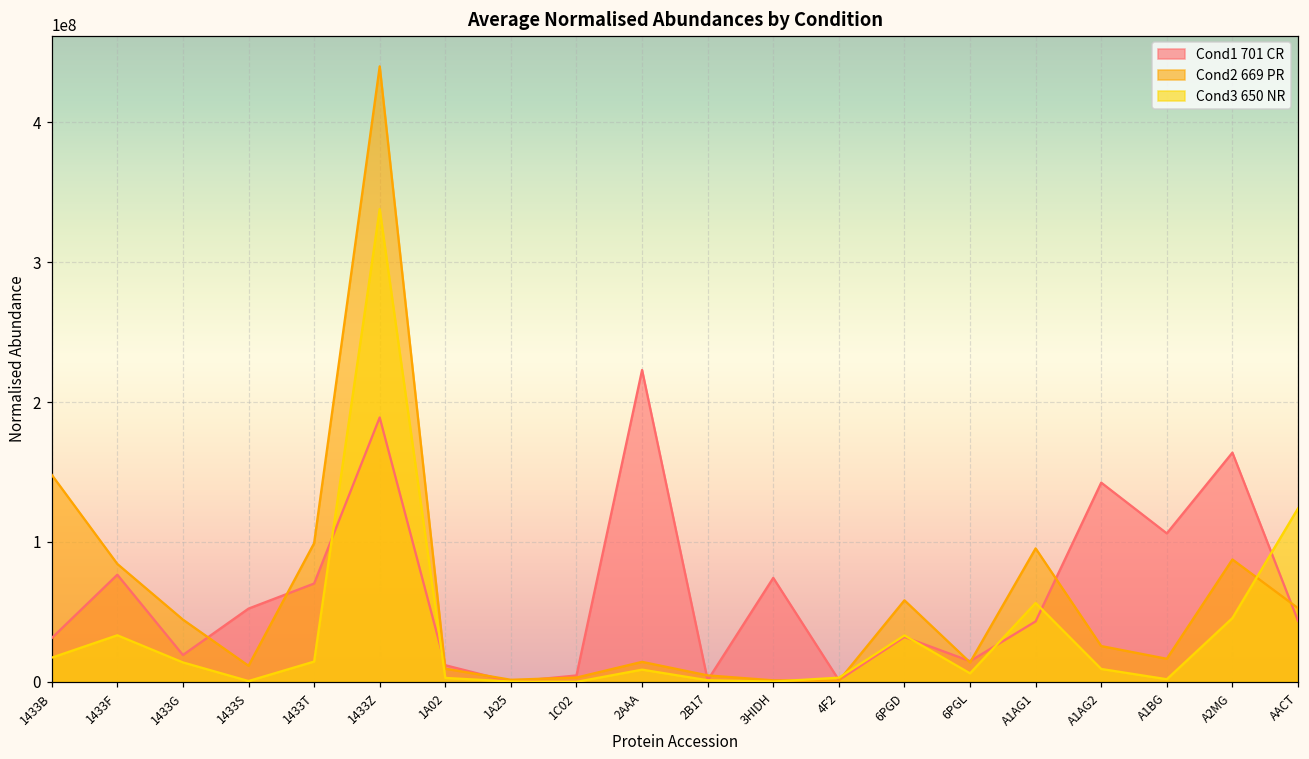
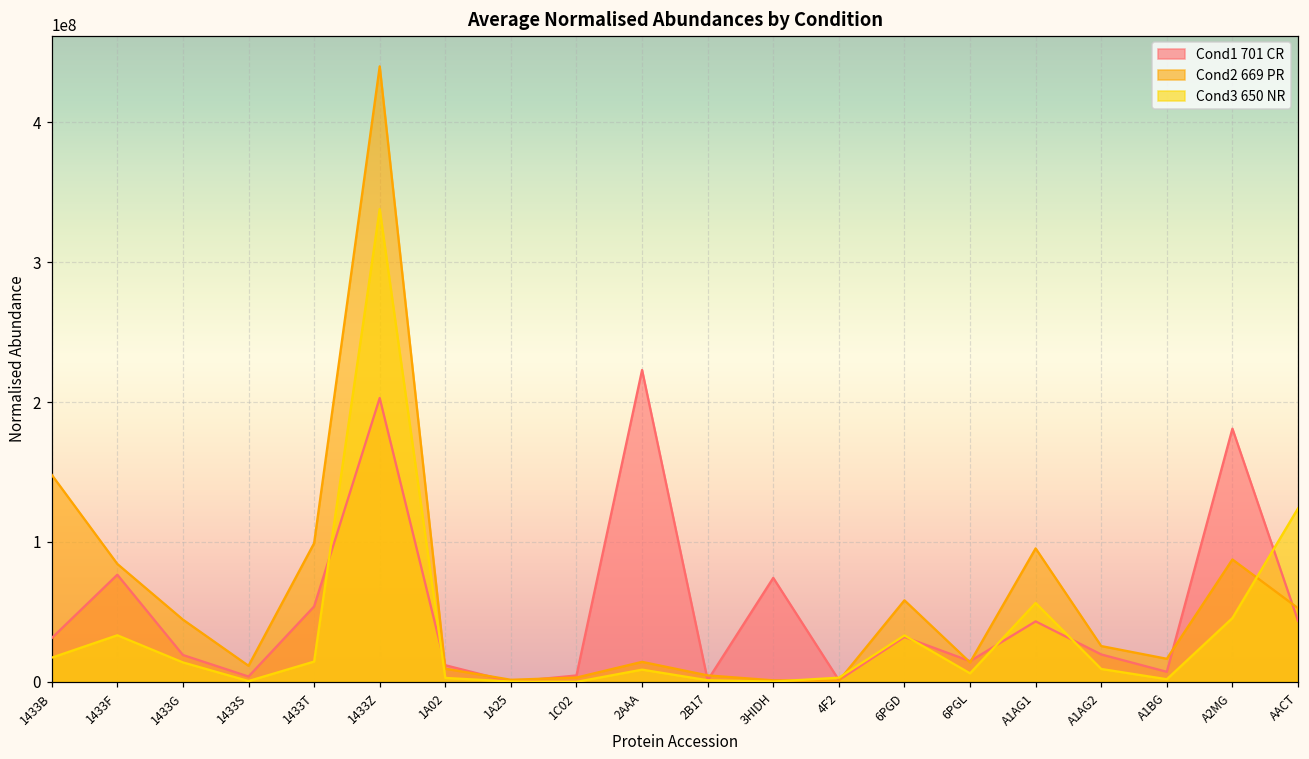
  {
    "Cond1 701 CR": {
      "1433B": 31000000,
      "1433F": 77000000,
      "1433G": 19000000,
-     "1433S": 52000000,
-     "1433T": 70000000,
-     "1433Z": 189000000,
+     "1433S": 4000000,
+     "1433T": 54000000,
+     "1433Z": 203000000,
      "1A02": 12000000,
      "2AAA": 223000000,
      "3HIDH": 74000000,
      "A1AG1": 43000000,
-     "A1AG2": 142000000,
-     "A1BG": 106000000,
-     "A2MG": 164000000,
+     "A1AG2": 20000000,
+     "A1BG": 7000000,
+     "A2MG": 181000000,
      "AACT": 44000000
    }
  }
